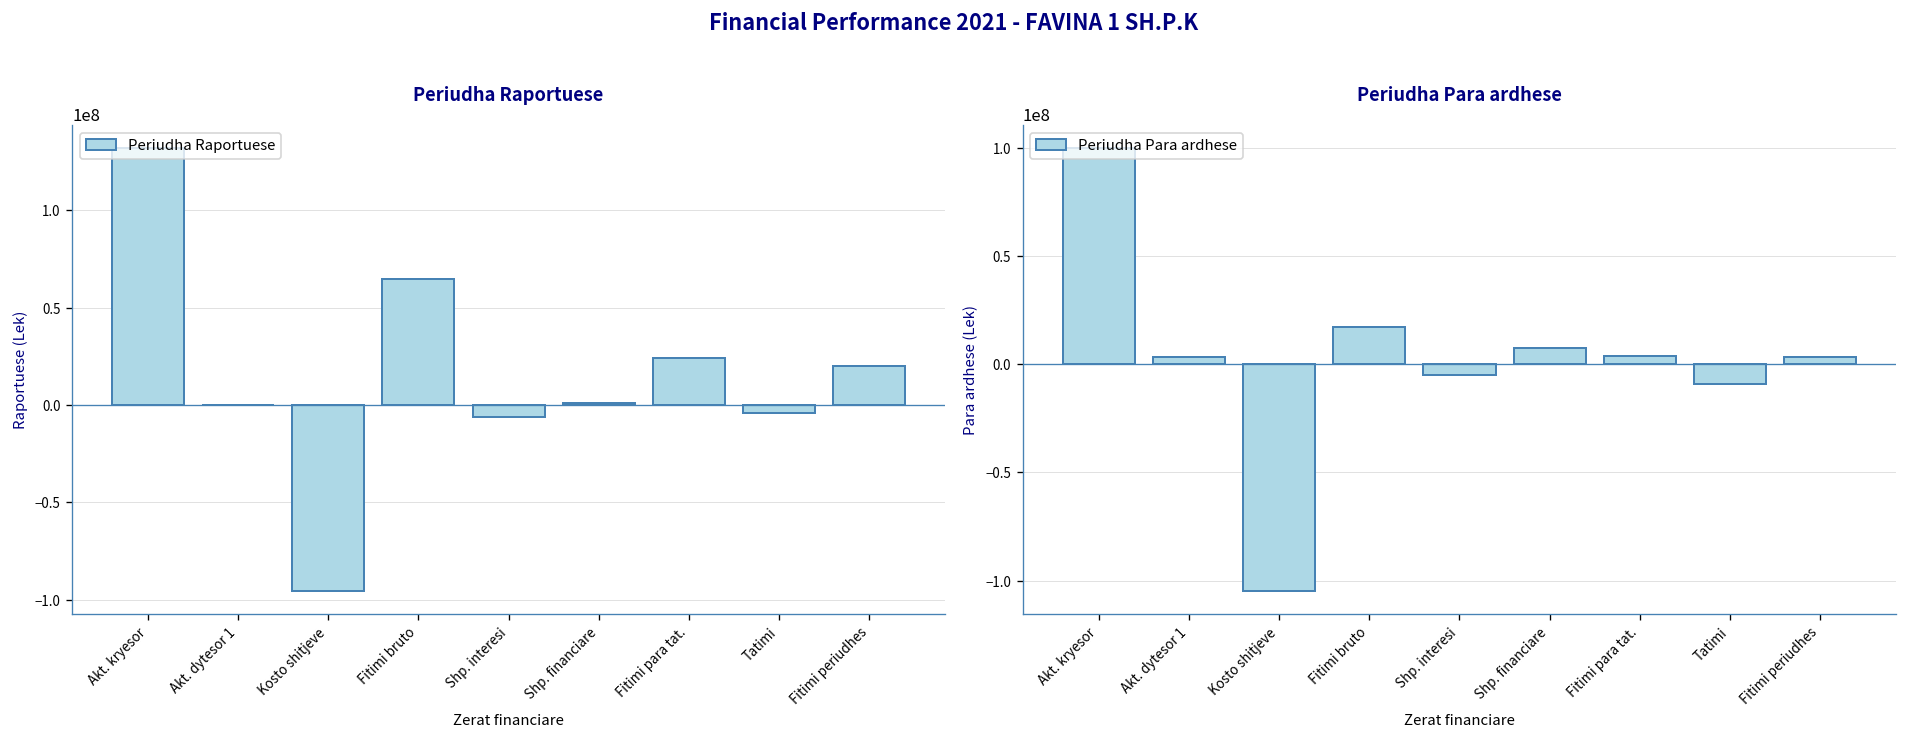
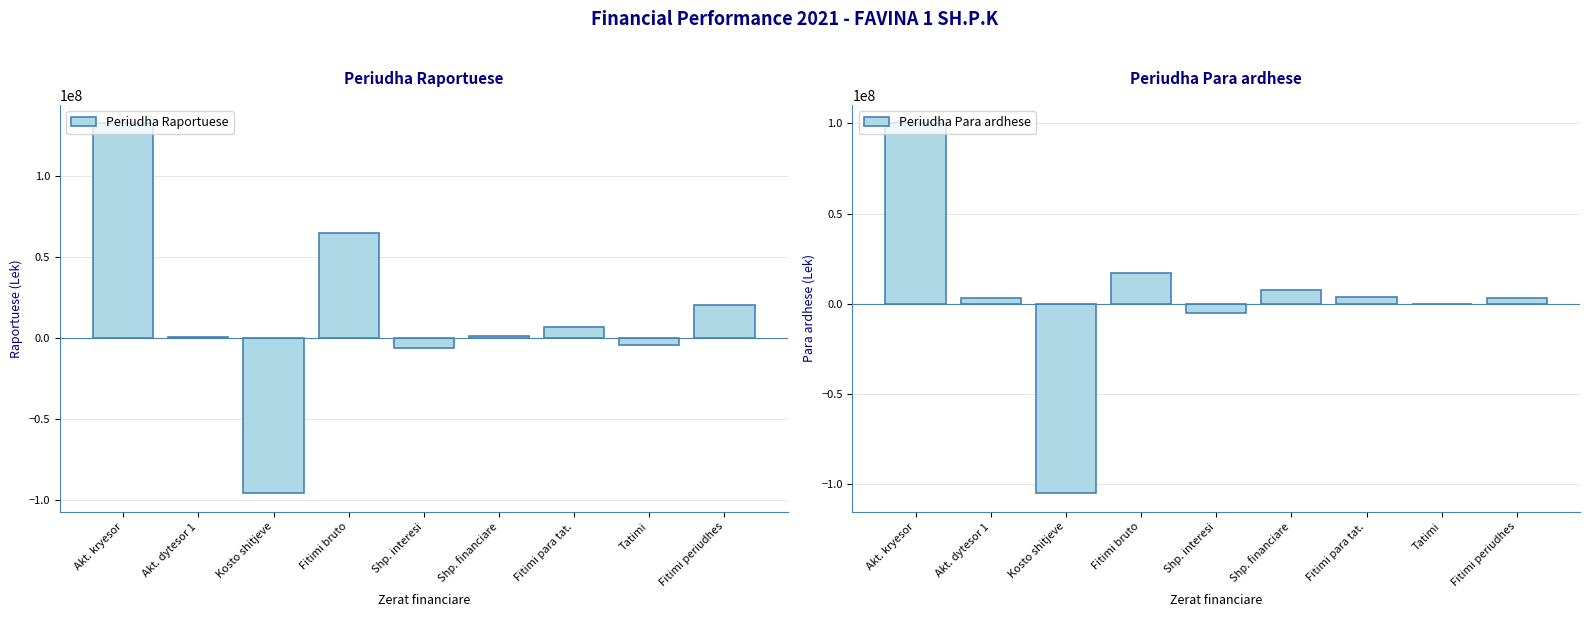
  {
    "Periudha Raportuese": {
      "Kosto shitjeve": -96000000,
      "Fitimi bruto": 65000000,
      "Shp. interesi": -6000000,
-     "Fitimi para tat.": 24000000,
+     "Fitimi para tat.": 7000000,
      "Tatimi": -4000000,
      "Fitimi periudhes": 20000000
    },
    "Periudha Para ardhese": {
      "Akt. dytesor 1": 3000000,
      "Kosto shitjeve": -105000000,
      "Fitimi bruto": 17000000,
      "Shp. interesi": -5000000,
      "Shp. financiare": 8000000,
      "Fitimi para tat.": 4000000,
-     "Tatimi": -9000000,
+     "Tatimi": 0,
      "Fitimi periudhes": 3000000
    }
  }
